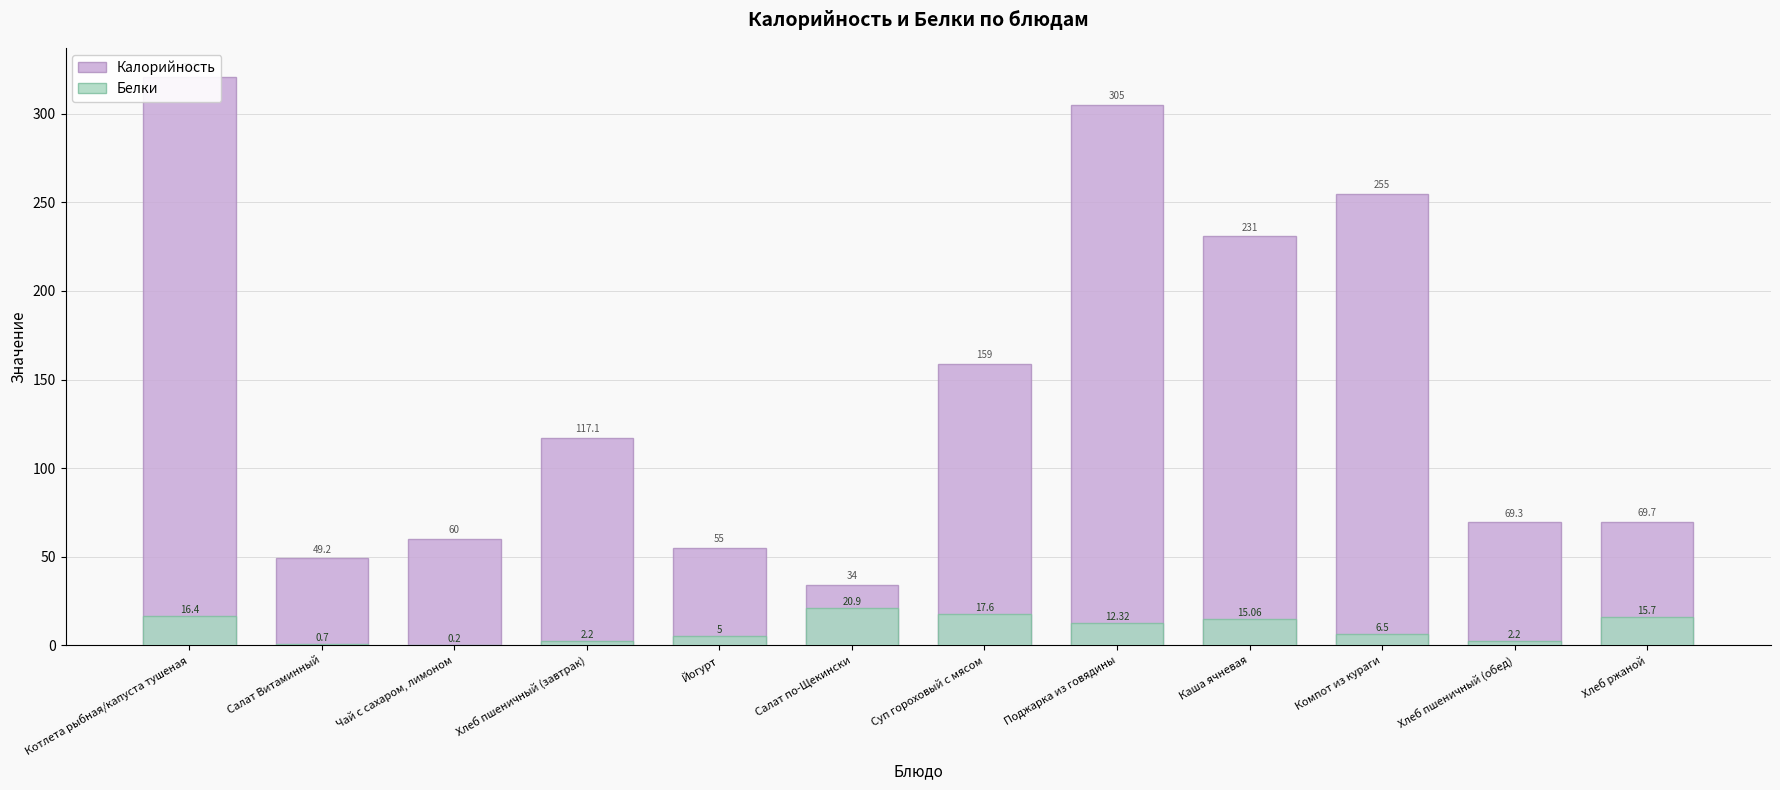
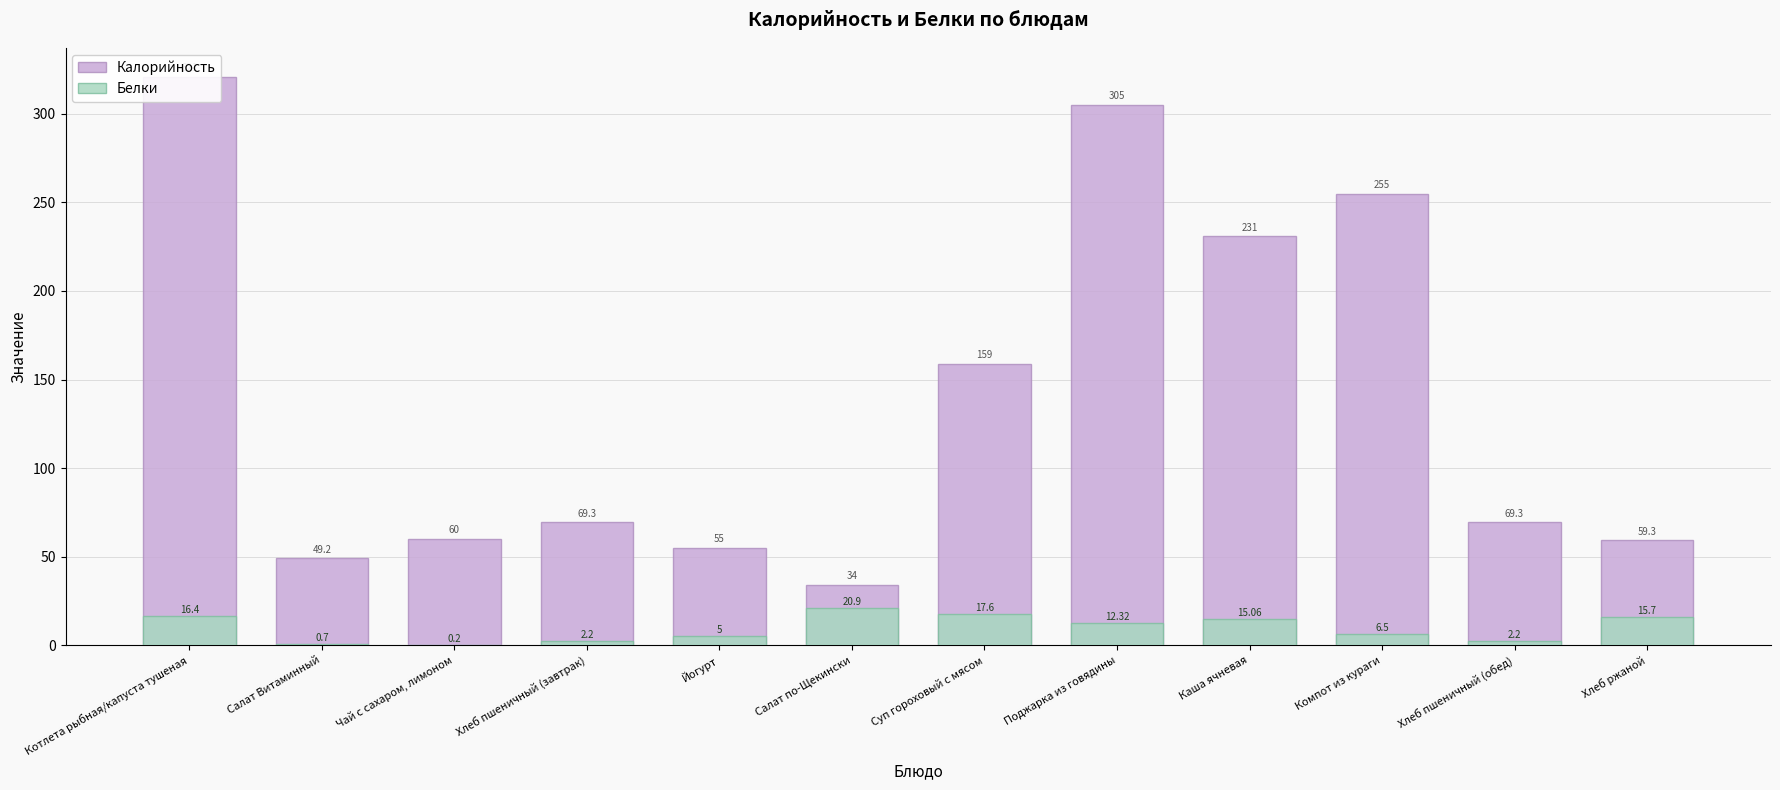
  {
    "Калорийность": {
      "Салат Витаминный": 49.2,
      "Чай с сахаром, лимоном": 60,
-     "Хлеб пшеничный (завтрак)": 117.1,
+     "Хлеб пшеничный (завтрак)": 69.3,
      "Йогурт": 55,
      "Салат по-Щекински": 34,
      "Суп гороховый с мясом": 159,
      "Поджарка из говядины": 305,
      "Каша ячневая": 231,
      "Компот из кураги": 255,
      "Хлеб пшеничный (обед)": 69.3,
-     "Хлеб ржаной": 69.7
+     "Хлеб ржаной": 59.3
    },
    "Белки": {
      "Салат Витаминный": 0.7,
      "Чай с сахаром, лимоном": 0.2
    }
  }
